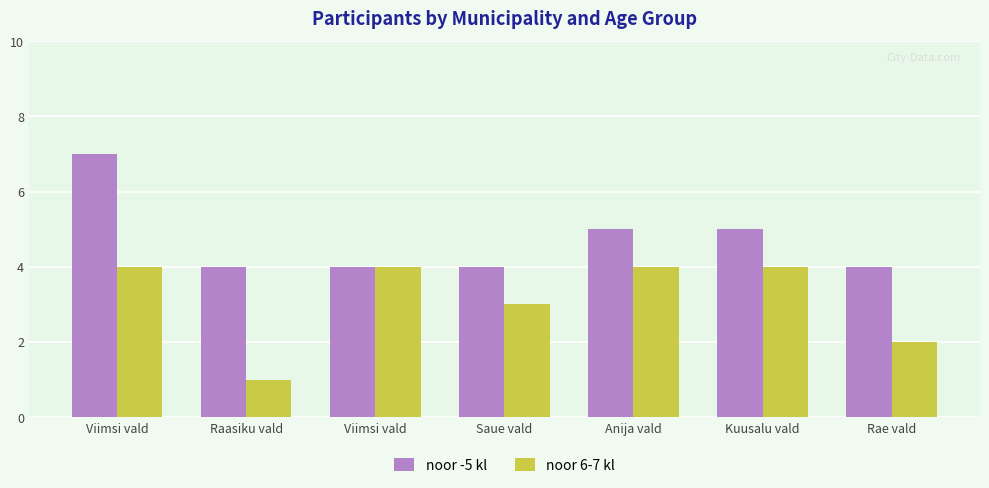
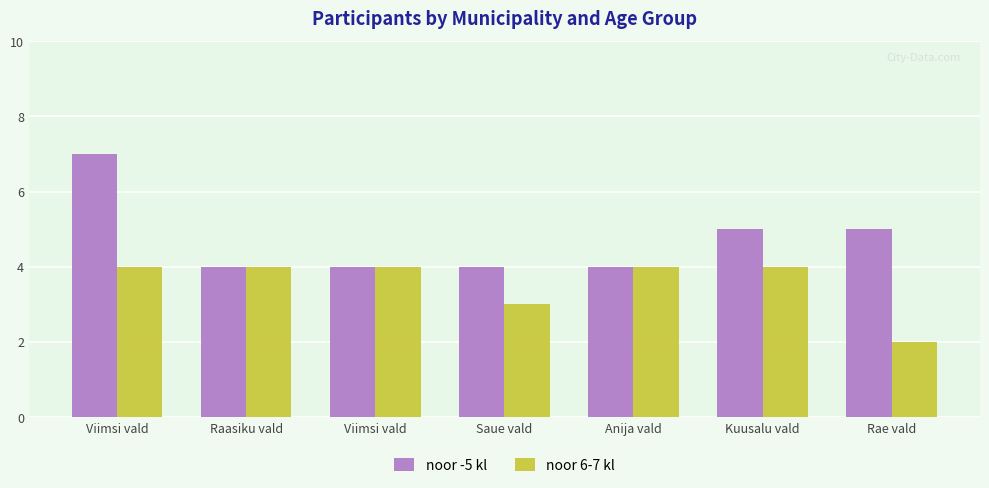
  {
    "noor -5 kl": {
      "Raasiku vald": 4,
      "Saue vald": 4,
-     "Anija vald": 5,
+     "Anija vald": 4,
      "Kuusalu vald": 5,
-     "Rae vald": 4
+     "Rae vald": 5
    },
    "noor 6-7 kl": {
-     "Raasiku vald": 1,
+     "Raasiku vald": 4,
      "Saue vald": 3,
      "Anija vald": 4,
      "Kuusalu vald": 4,
      "Rae vald": 2
    }
  }
